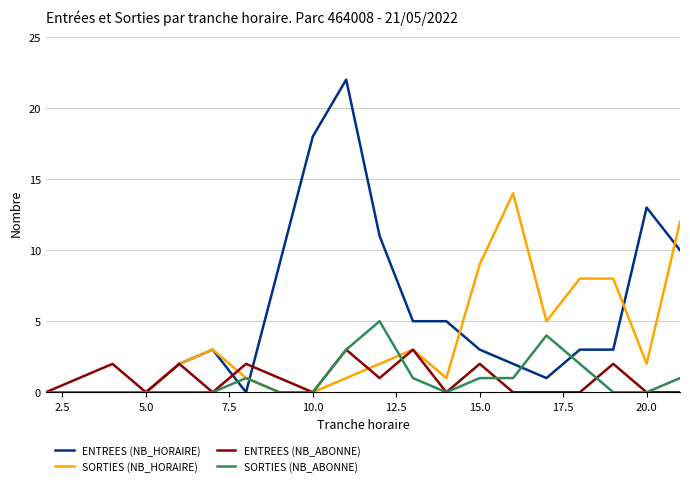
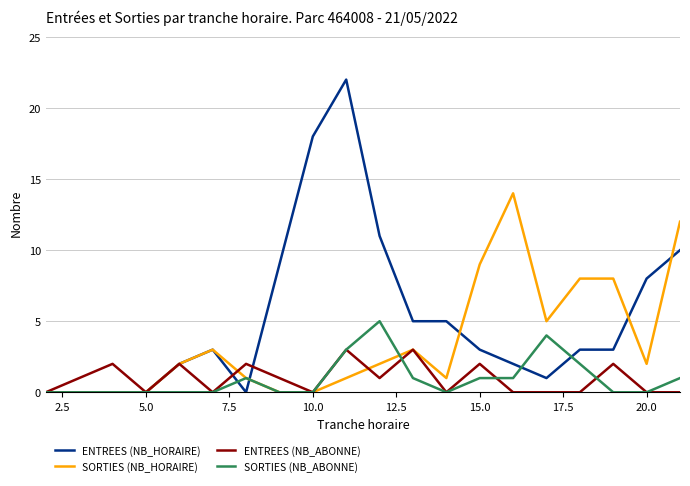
  {
    "ENTREES (NB_HORAIRE)": {
      "10.0": 18,
      "15.0": 3,
-     "20.0": 13
+     "20.0": 8
    },
    "SORTIES (NB_HORAIRE)": {
      "15.0": 9,
      "20.0": 2
    },
    "ENTREES (NB_ABONNE)": {
      "15.0": 2
    },
    "SORTIES (NB_ABONNE)": {
      "15.0": 1
    }
  }
